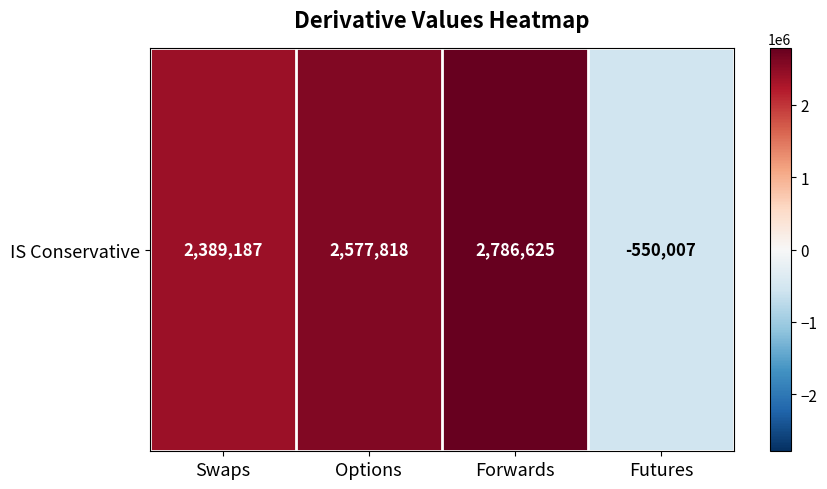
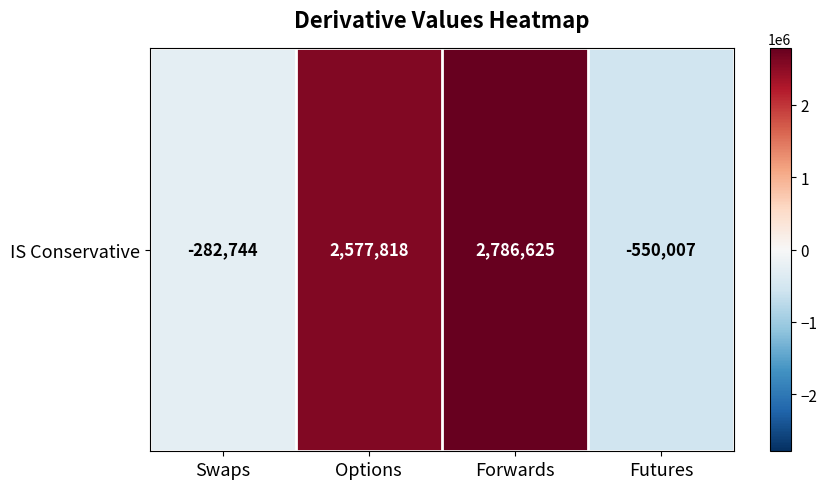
  {
    "IS Conservative": {
-     "Swaps": "2,389,187",
+     "Swaps": "-282,744",
      "Options": "2,577,818",
      "Forwards": "2,786,625",
      "Futures": "-550,007"
    }
  }
